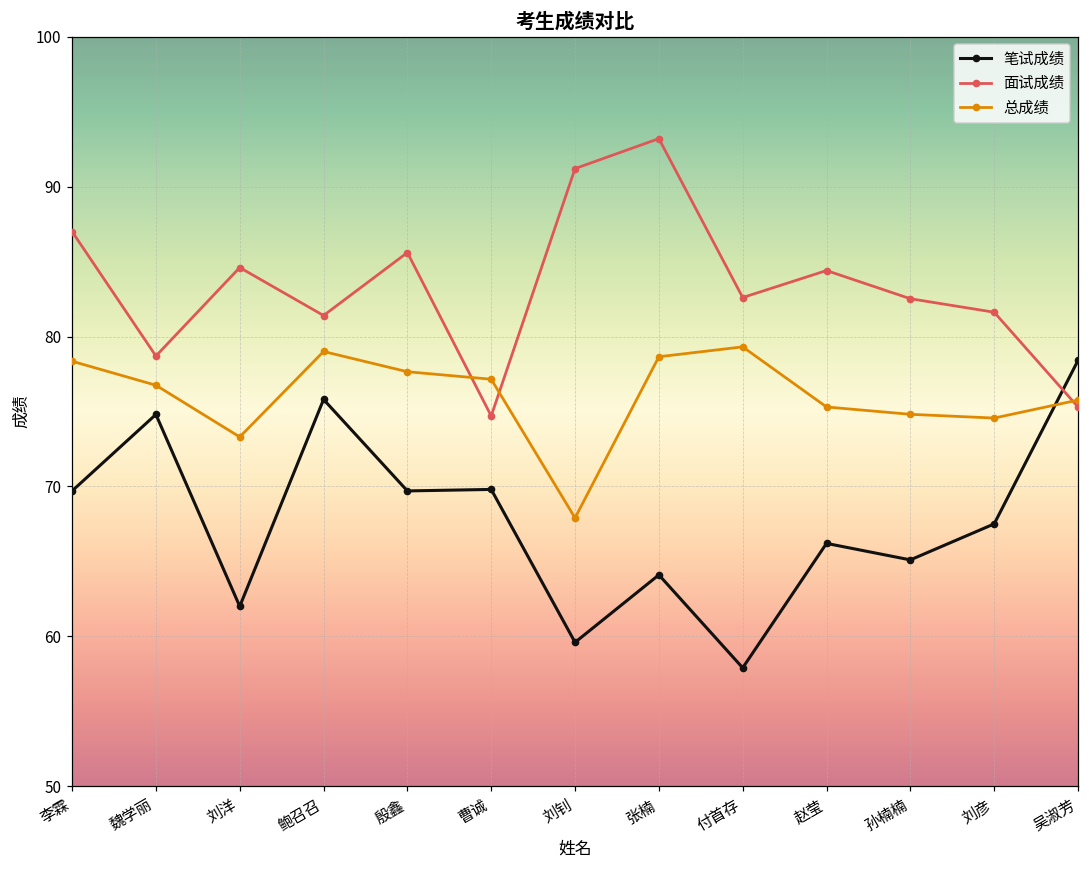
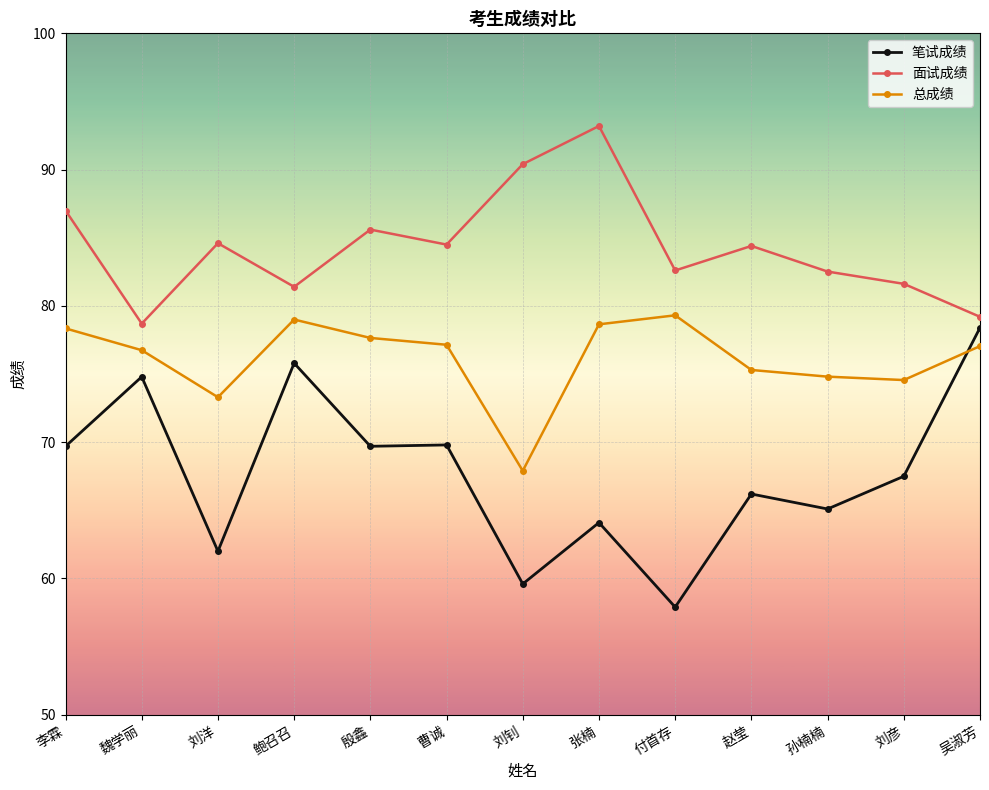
  {
    "笔试成绩": {
      "李霖": 69.7,
      "魏学丽": 74.8,
      "刘洋": 62.0,
      "鲍召召": 75.8,
      "殷鑫": 69.7,
      "曹诚": 69.8,
      "刘钊": 59.6,
      "张楠": 64.1,
      "付首存": 57.9,
      "赵莹": 66.2,
      "孙楠楠": 65.1,
      "刘彦": 67.5,
      "吴淑芳": 78.4
    },
    "面试成绩": {
      "李霖": 87.0,
      "魏学丽": 78.7,
      "刘洋": 84.6,
      "鲍召召": 81.4,
      "殷鑫": 85.6,
-     "曹诚": 74.7,
-     "刘钊": 91.2,
+     "曹诚": 84.5,
+     "刘钊": 90.4,
      "张楠": 93.2,
      "付首存": 82.6,
      "赵莹": 84.4,
      "孙楠楠": 82.5,
      "刘彦": 81.6,
-     "吴淑芳": 75.3
+     "吴淑芳": 79.2
    },
    "总成绩": {
      "李霖": 78.4,
      "魏学丽": 76.8,
      "刘洋": 73.3,
      "鲍召召": 79.0,
      "殷鑫": 77.7,
      "曹诚": 77.2,
      "刘钊": 67.9,
      "张楠": 78.7,
      "付首存": 79.3,
      "赵莹": 75.3,
      "孙楠楠": 74.8,
      "刘彦": 74.6,
-     "吴淑芳": 75.8
+     "吴淑芳": 77.1
    }
  }
